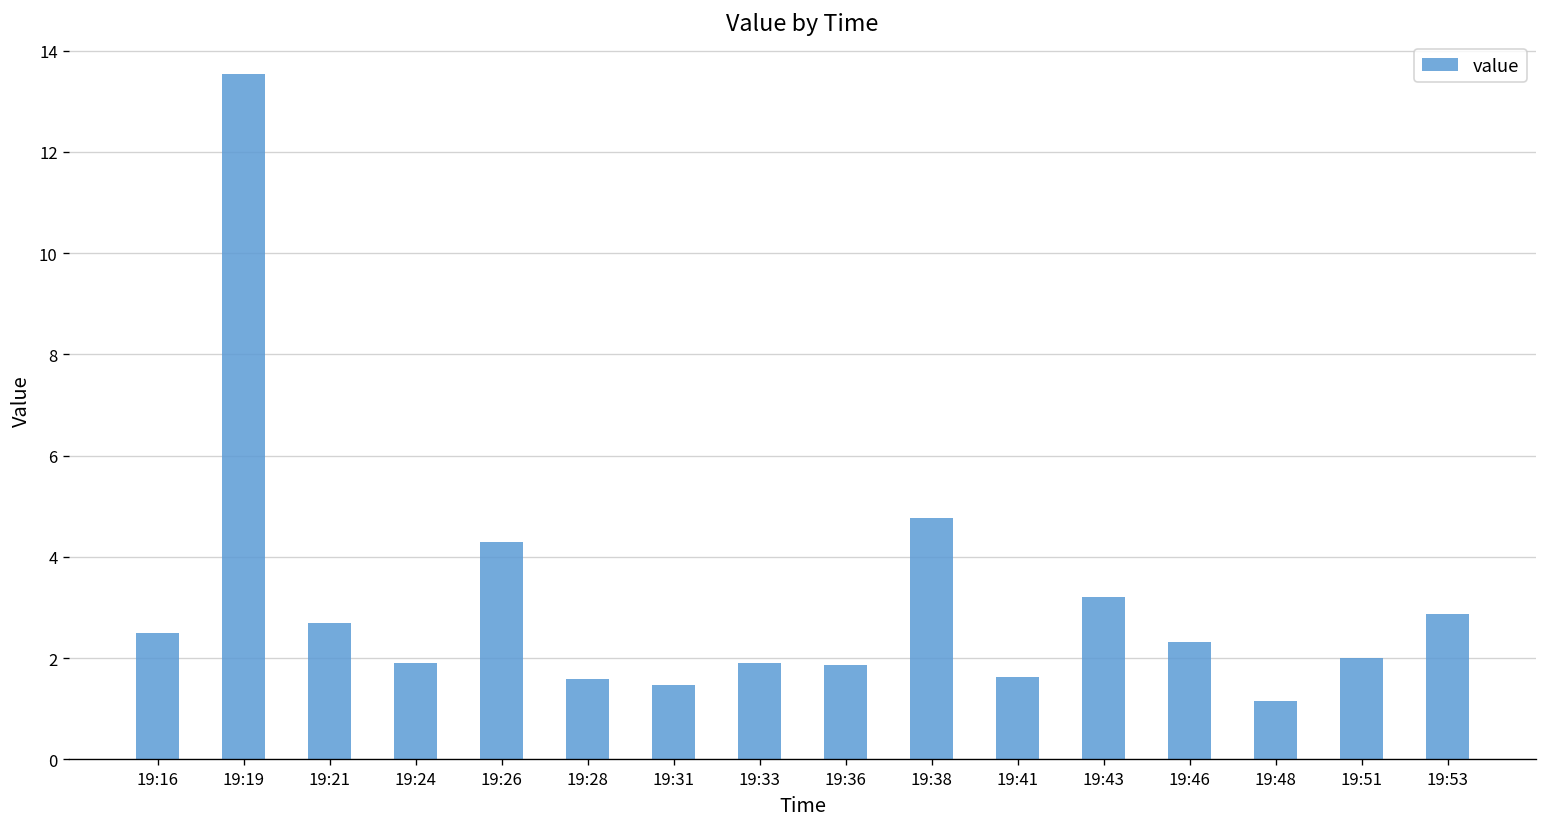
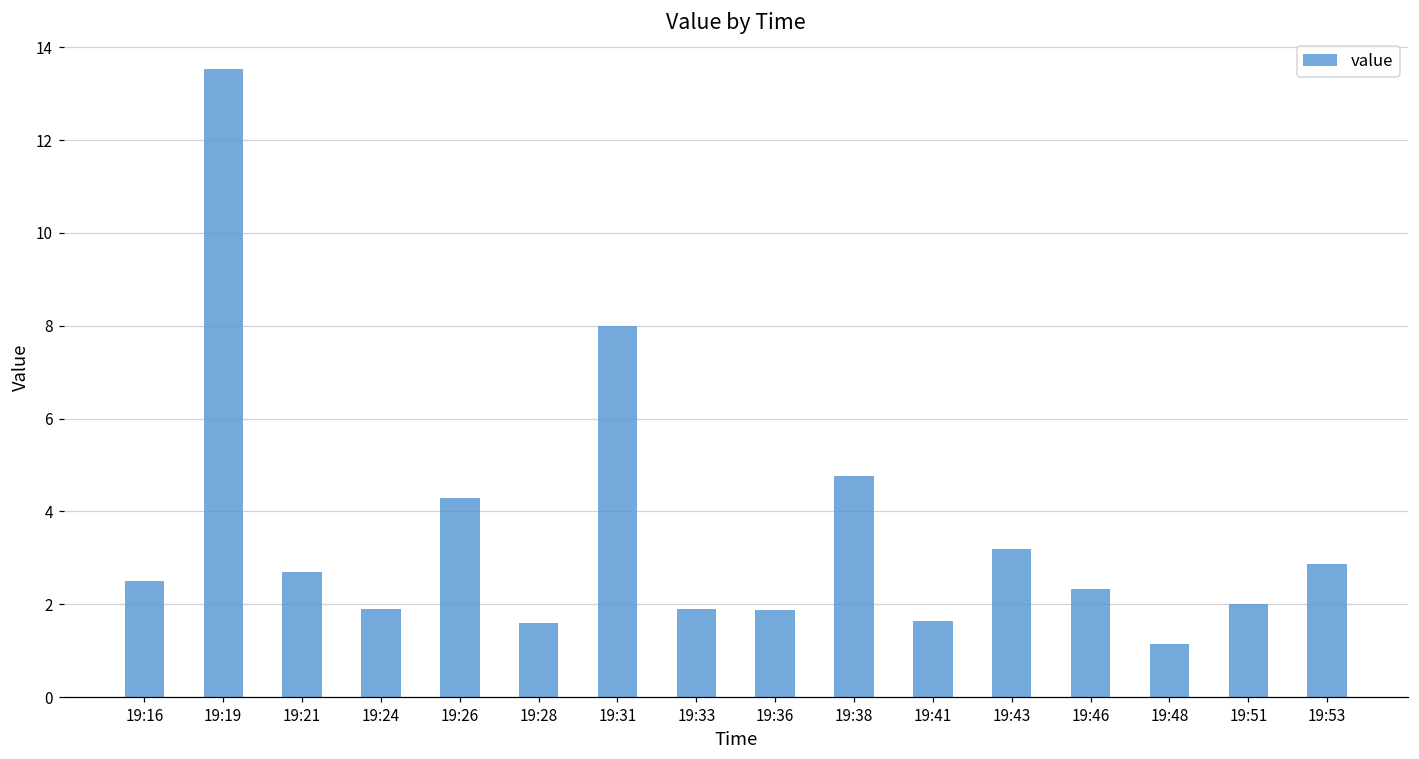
  {
    "19:16": 2.5,
    "19:19": 13.5,
    "19:21": 2.7,
    "19:24": 1.9,
    "19:26": 4.3,
    "19:28": 1.6,
-   "19:31": 1.5,
+   "19:31": 8.0,
    "19:33": 1.9,
    "19:36": 1.9,
    "19:38": 4.8,
    "19:41": 1.6,
    "19:43": 3.2,
    "19:46": 2.3,
    "19:48": 1.2,
    "19:51": 2.0,
    "19:53": 2.9
  }
